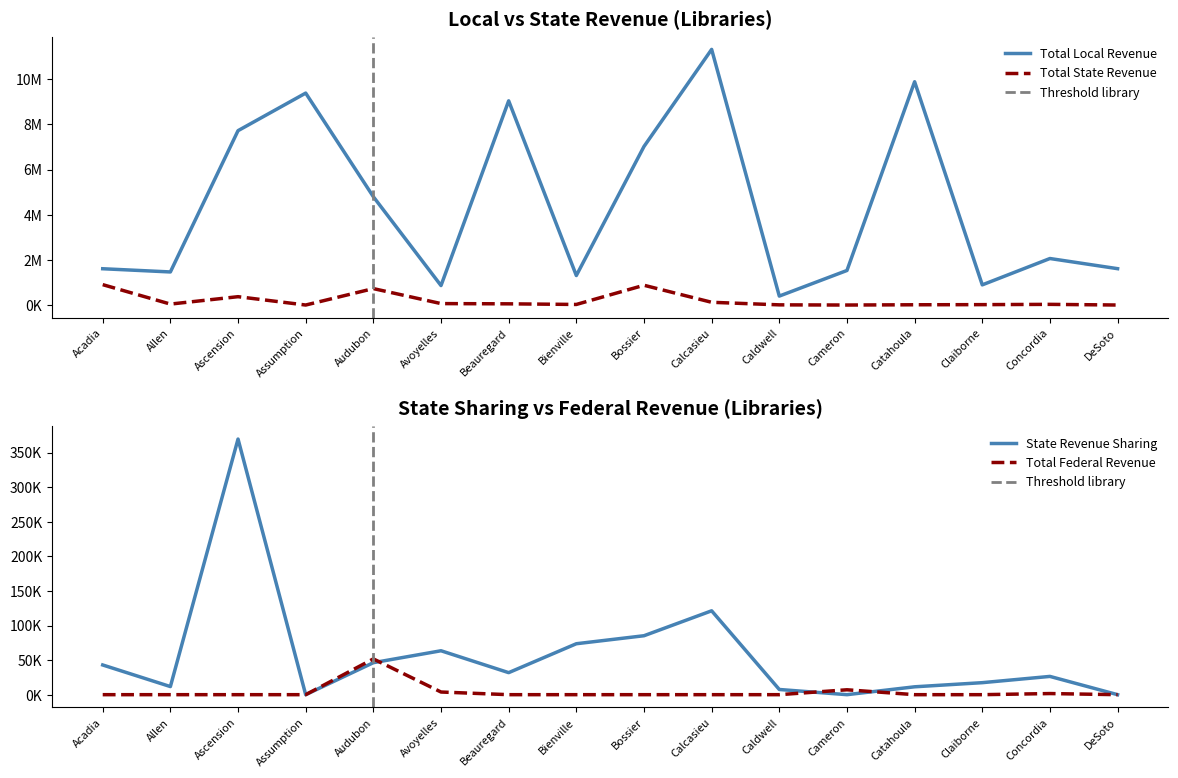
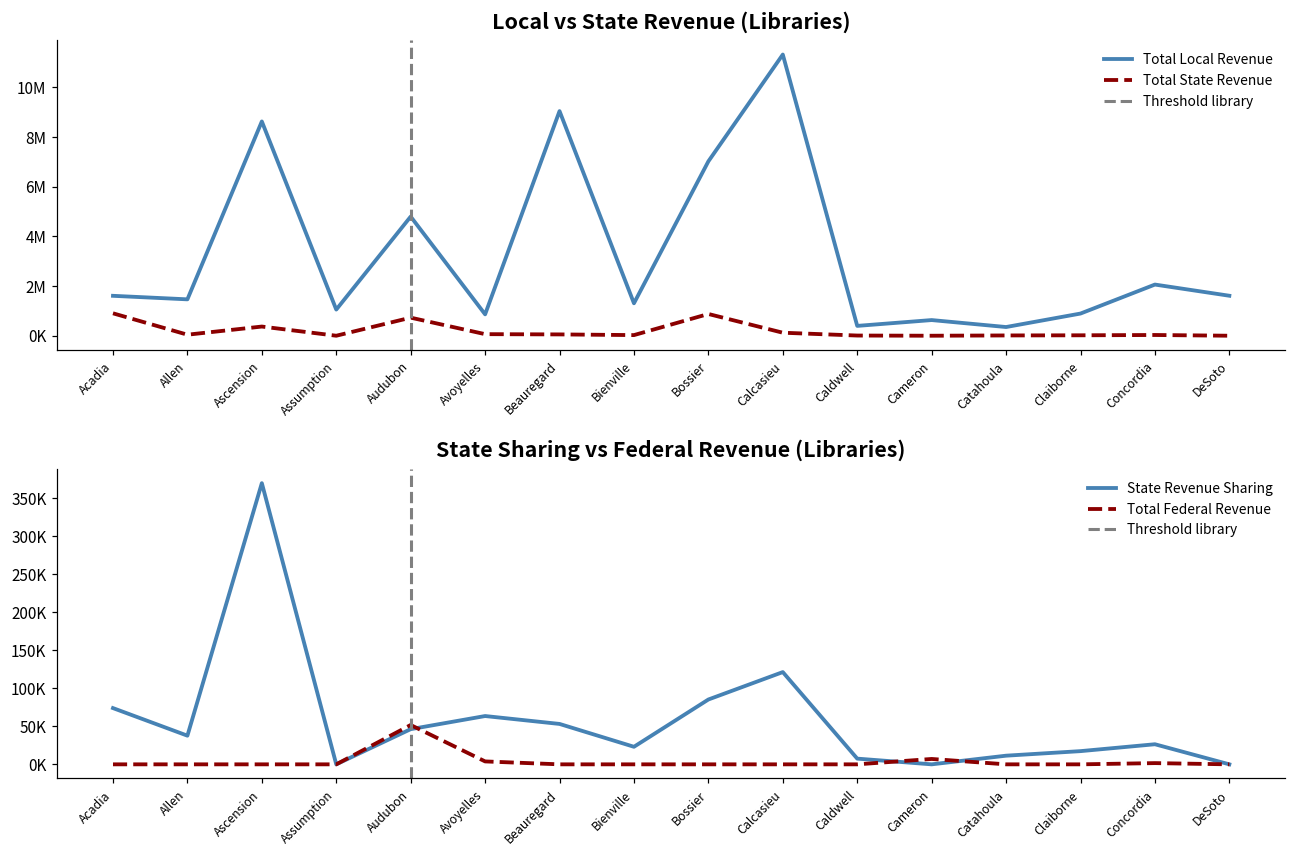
  {
    "Local vs State Revenue (Libraries)": {
      "Total Local Revenue": {
        "Acadia": 1600000,
        "Allen": 1500000,
-       "Ascension": 7700000,
-       "Assumption": 9400000,
+       "Ascension": 8600000,
+       "Assumption": 1100000,
        "Audubon": 4800000,
        "Avoyelles": 900000,
        "Beauregard": 9000000,
        "Bienville": 1300000,
        "Bossier": 7000000,
        "Calcasieu": 11300000,
        "Caldwell": 400000,
-       "Cameron": 1500000,
-       "Catahoula": 9900000,
+       "Cameron": 600000,
+       "Catahoula": 400000,
        "Claiborne": 900000,
        "Concordia": 2100000,
        "DeSoto": 1600000
      },
      "Total State Revenue": {
        "Acadia": 900000,
        "Allen": 0,
        "Ascension": 400000,
        "Assumption": 0,
        "Audubon": 700000,
        "Avoyelles": 100000,
        "Beauregard": 100000,
        "Bienville": 0,
        "Bossier": 900000,
        "Calcasieu": 100000,
        "Caldwell": 0,
        "Cameron": 0,
        "Catahoula": 0,
        "Claiborne": 0,
        "Concordia": 0,
        "DeSoto": 0
      }
    },
    "State Sharing vs Federal Revenue (Libraries)": {
      "State Revenue Sharing": {
-       "Acadia": 40000,
-       "Allen": 10000,
+       "Acadia": 70000,
+       "Allen": 40000,
        "Ascension": 370000,
        "Audubon": 50000,
        "Avoyelles": 60000,
-       "Beauregard": 30000,
-       "Bienville": 70000,
+       "Beauregard": 50000,
+       "Bienville": 20000,
        "Bossier": 90000,
        "Calcasieu": 120000,
        "Caldwell": 10000,
        "Cameron": 0,
        "Catahoula": 10000,
        "Claiborne": 20000,
        "Concordia": 30000
      },
      "Total Federal Revenue": {
        "Acadia": 0,
        "Allen": 0,
        "Ascension": 0,
        "Audubon": 50000,
        "Avoyelles": 0,
        "Beauregard": 0,
        "Bienville": 0,
        "Bossier": 0,
        "Calcasieu": 0,
        "Caldwell": 0,
        "Cameron": 10000,
        "Catahoula": 0,
        "Claiborne": 0,
        "Concordia": 0
      }
    }
  }
